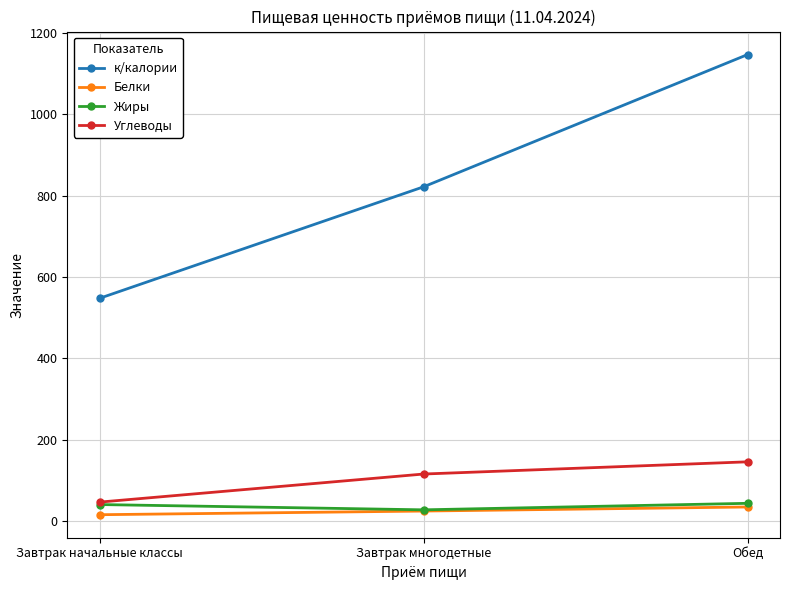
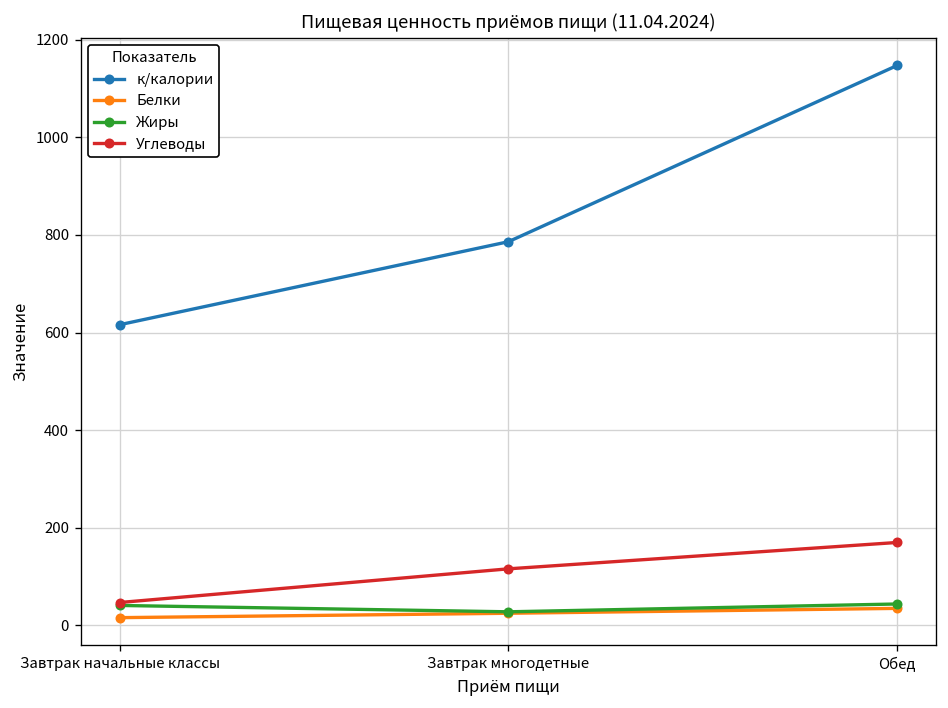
  {
    "к/калории": {
-     "Завтрак начальные классы": 550,
-     "Завтрак многодетные": 820,
+     "Завтрак начальные классы": 620,
+     "Завтрак многодетные": 790,
      "Обед": 1150
    },
    "Белки": {
      "Завтрак начальные классы": 20,
      "Обед": 40
    },
    "Жиры": {
      "Обед": 40
    },
    "Углеводы": {
      "Завтрак многодетные": 120,
-     "Обед": 150
+     "Обед": 170
    }
  }
